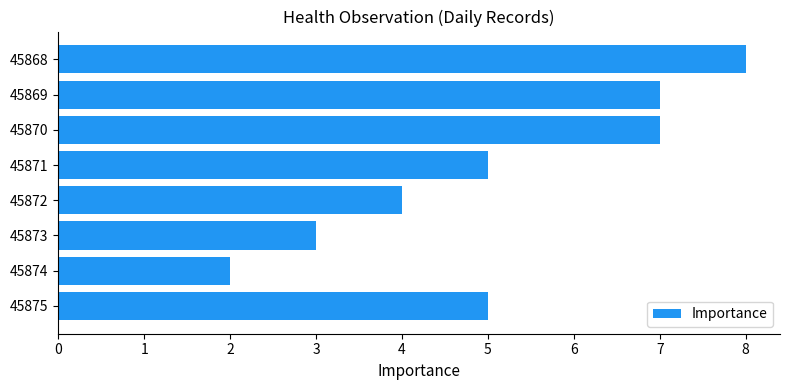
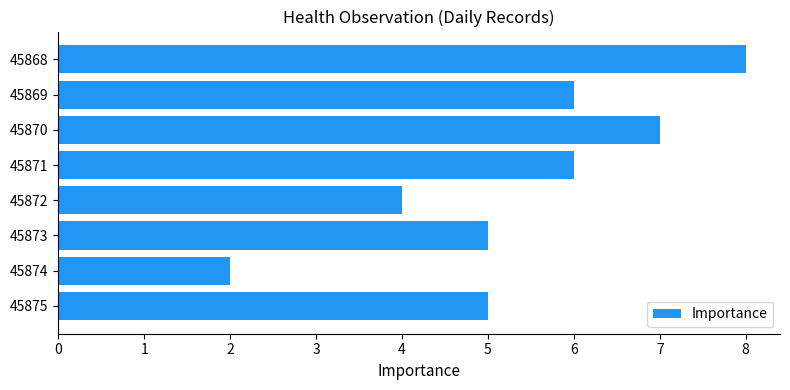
  {
    "45868": 8,
-   "45869": 7,
+   "45869": 6,
    "45870": 7,
-   "45871": 5,
+   "45871": 6,
    "45872": 4,
-   "45873": 3,
+   "45873": 5,
    "45874": 2,
    "45875": 5
  }
